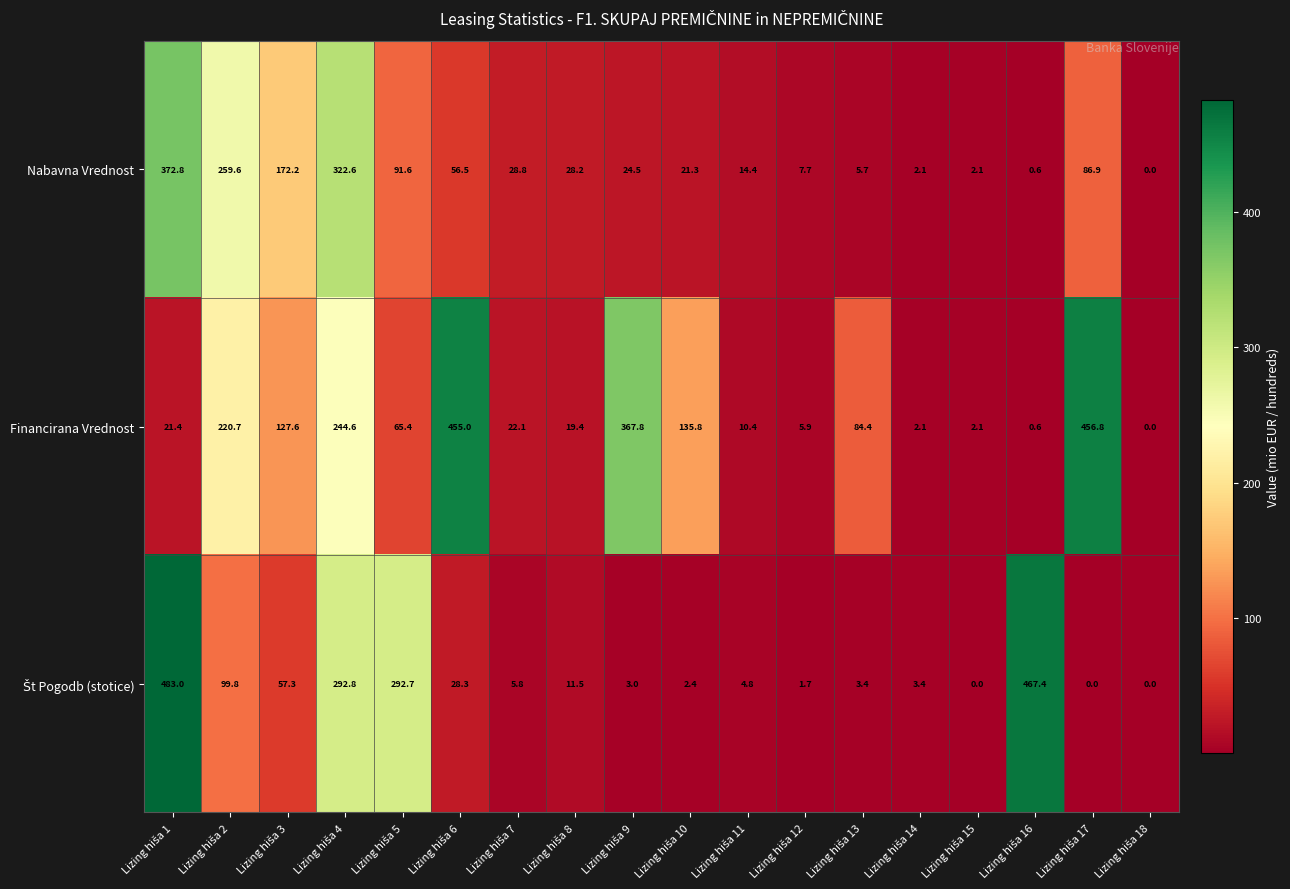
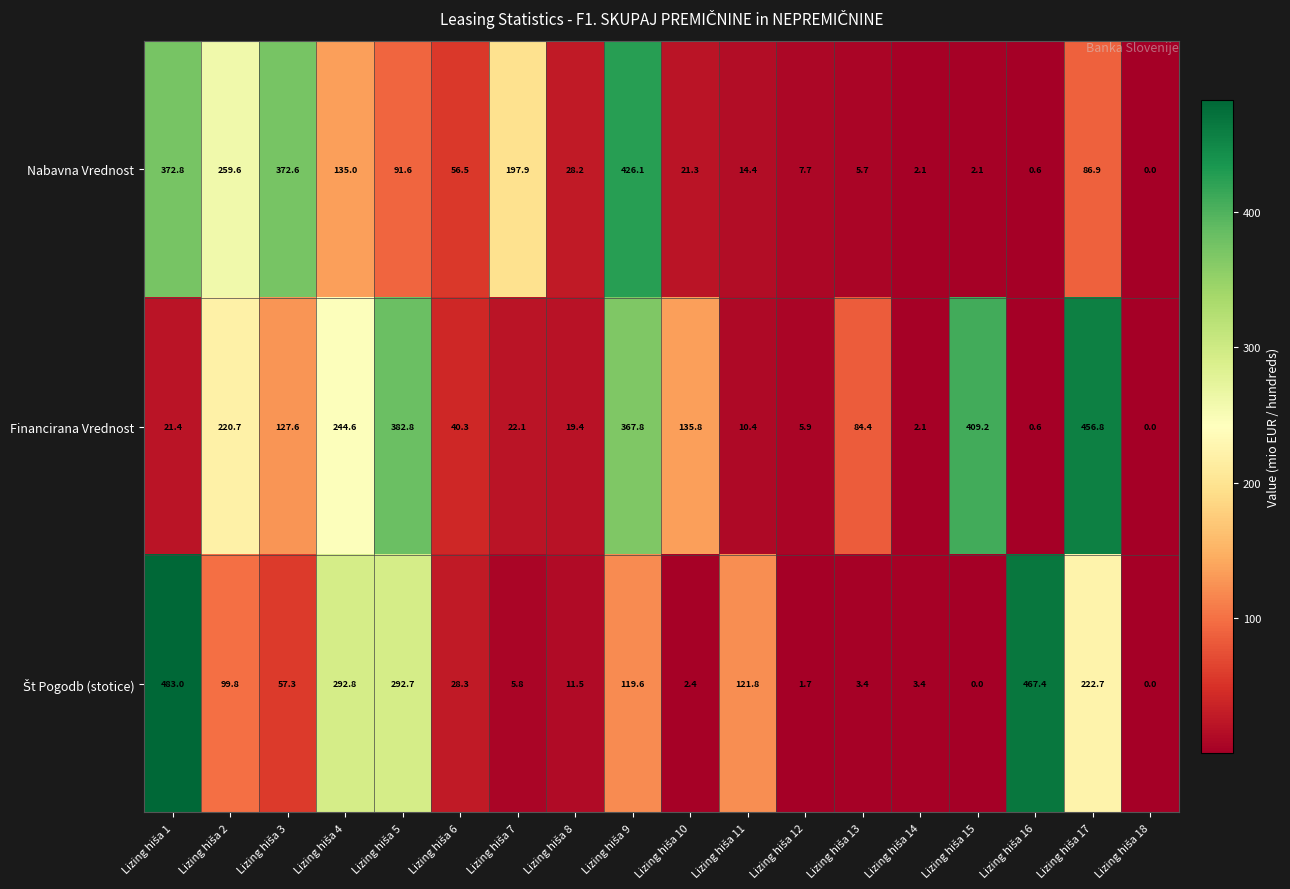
  {
    "Nabavna Vrednost": {
      "Lizing hiša 1": 372.8,
      "Lizing hiša 2": 259.6,
-     "Lizing hiša 3": 172.2,
-     "Lizing hiša 4": 322.6,
+     "Lizing hiša 3": 372.6,
+     "Lizing hiša 4": 135.0,
      "Lizing hiša 5": 91.6,
      "Lizing hiša 6": 56.5,
-     "Lizing hiša 7": 28.8,
+     "Lizing hiša 7": 197.9,
      "Lizing hiša 8": 28.2,
-     "Lizing hiša 9": 24.5,
+     "Lizing hiša 9": 426.1,
      "Lizing hiša 10": 21.3,
      "Lizing hiša 11": 14.4,
      "Lizing hiša 12": 7.7,
      "Lizing hiša 13": 5.7,
      "Lizing hiša 14": 2.1,
      "Lizing hiša 15": 2.1,
      "Lizing hiša 16": 0.6,
      "Lizing hiša 17": 86.9
    },
    "Financirana Vrednost": {
      "Lizing hiša 1": 21.4,
      "Lizing hiša 2": 220.7,
      "Lizing hiša 3": 127.6,
      "Lizing hiša 4": 244.6,
-     "Lizing hiša 5": 65.4,
-     "Lizing hiša 6": 455.0,
+     "Lizing hiša 5": 382.8,
+     "Lizing hiša 6": 40.3,
      "Lizing hiša 7": 22.1,
      "Lizing hiša 8": 19.4,
      "Lizing hiša 9": 367.8,
      "Lizing hiša 10": 135.8,
      "Lizing hiša 11": 10.4,
      "Lizing hiša 12": 5.9,
      "Lizing hiša 13": 84.4,
      "Lizing hiša 14": 2.1,
-     "Lizing hiša 15": 2.1,
+     "Lizing hiša 15": 409.2,
      "Lizing hiša 16": 0.6,
      "Lizing hiša 17": 456.8,
      "Lizing hiša 18": 0.0
    },
    "Št Pogodb (stotice)": {
      "Lizing hiša 1": 483.0,
      "Lizing hiša 2": 99.8,
      "Lizing hiša 3": 57.3,
      "Lizing hiša 4": 292.8,
      "Lizing hiša 5": 292.7,
      "Lizing hiša 6": 28.3,
      "Lizing hiša 7": 5.8,
      "Lizing hiša 8": 11.5,
-     "Lizing hiša 9": 3.0,
+     "Lizing hiša 9": 119.6,
      "Lizing hiša 10": 2.4,
-     "Lizing hiša 11": 4.8,
+     "Lizing hiša 11": 121.8,
      "Lizing hiša 12": 1.7,
      "Lizing hiša 13": 3.4,
      "Lizing hiša 14": 3.4,
      "Lizing hiša 15": 0.0,
      "Lizing hiša 16": 467.4,
-     "Lizing hiša 17": 0.0,
+     "Lizing hiša 17": 222.7,
      "Lizing hiša 18": 0.0
    }
  }
